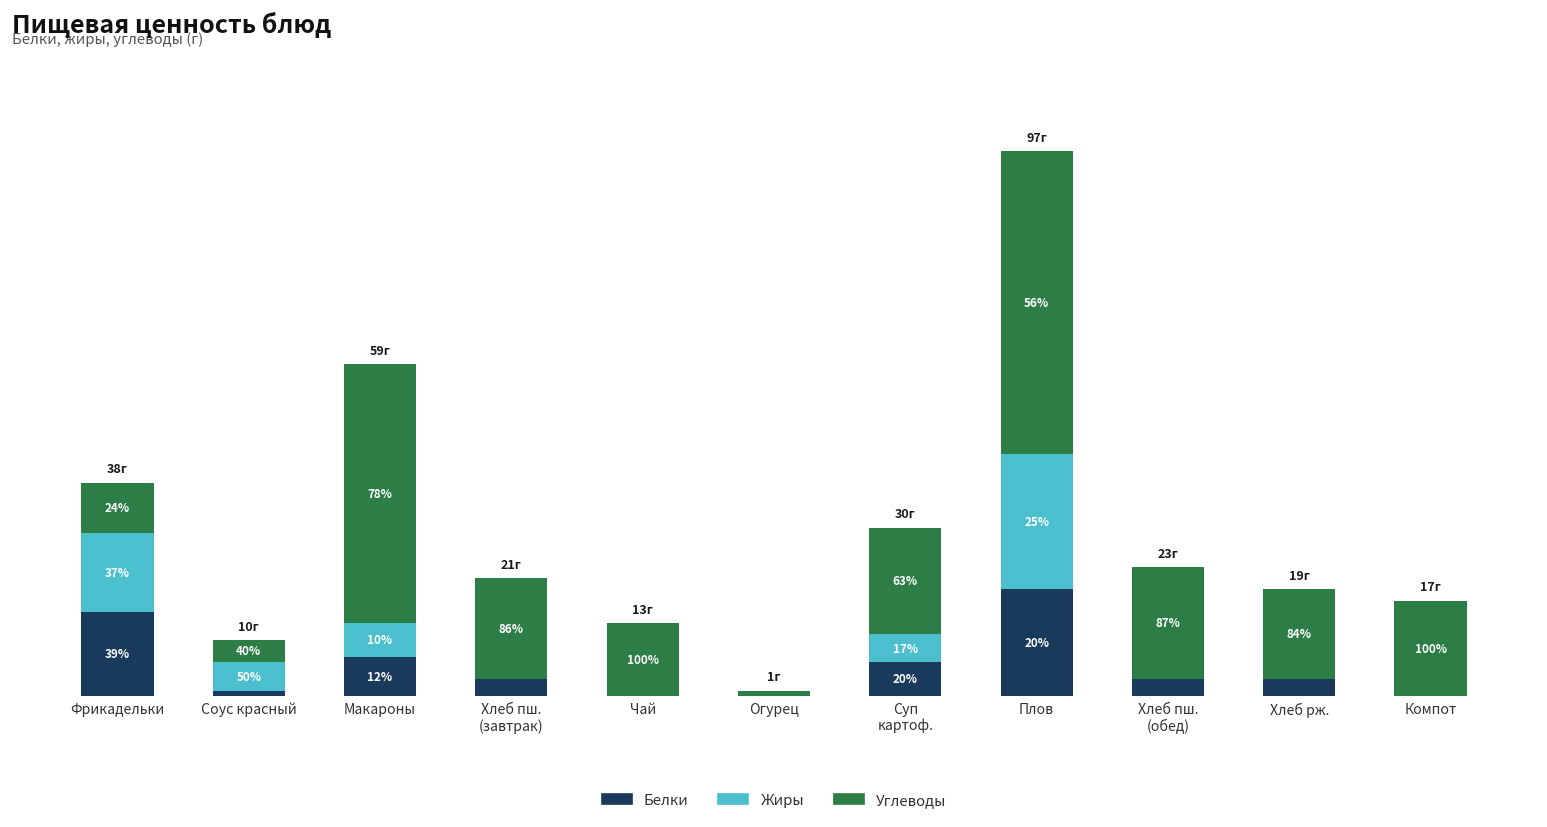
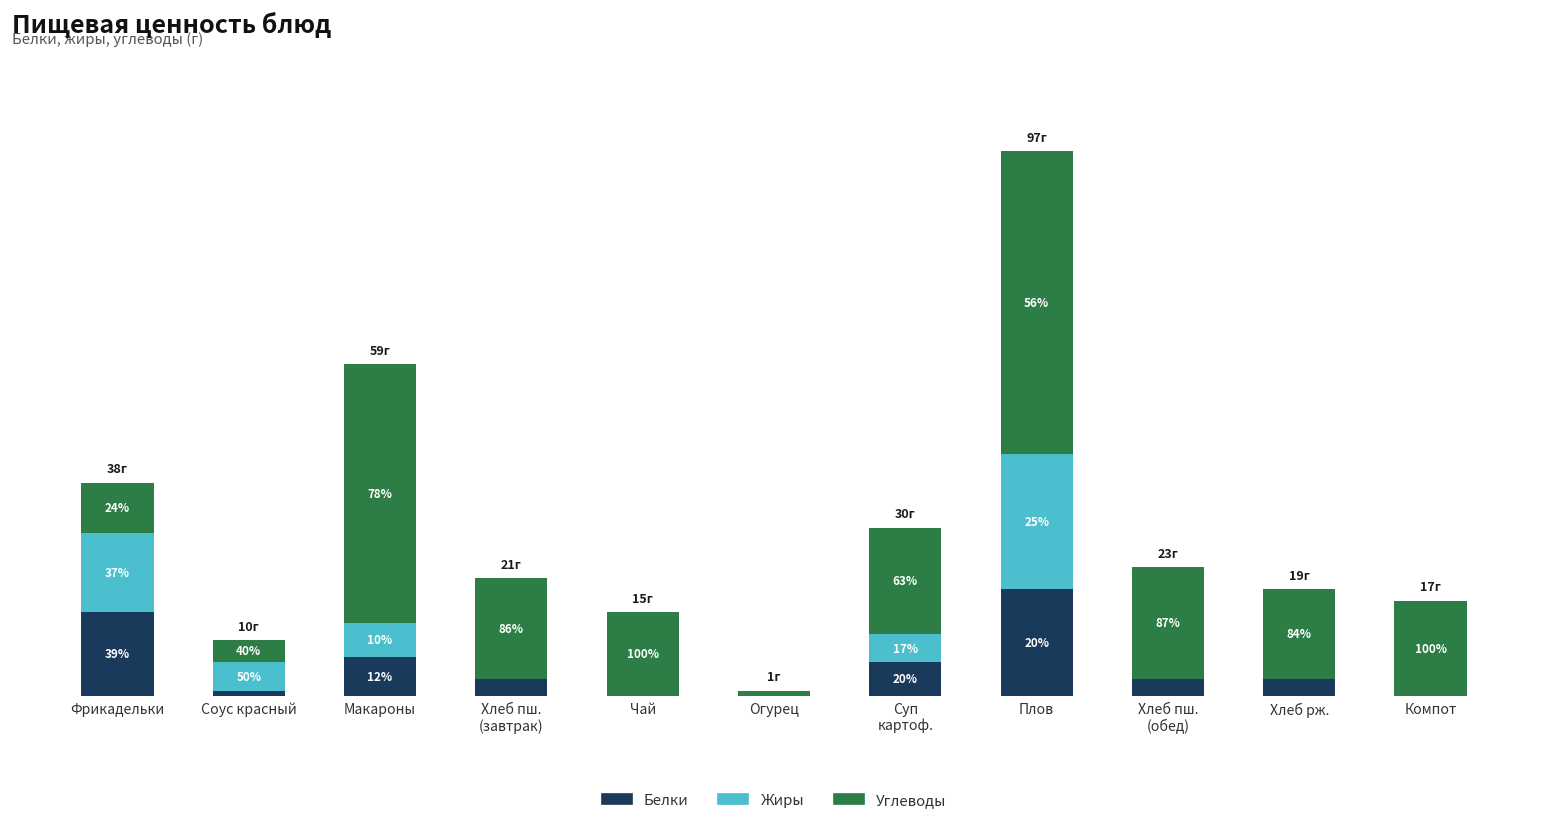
  {
    "Углеводы": {
-     "Чай": "13г",
+     "Чай": "15г",
      "Огурец": "1г",
      "Компот": "17г"
    }
  }
